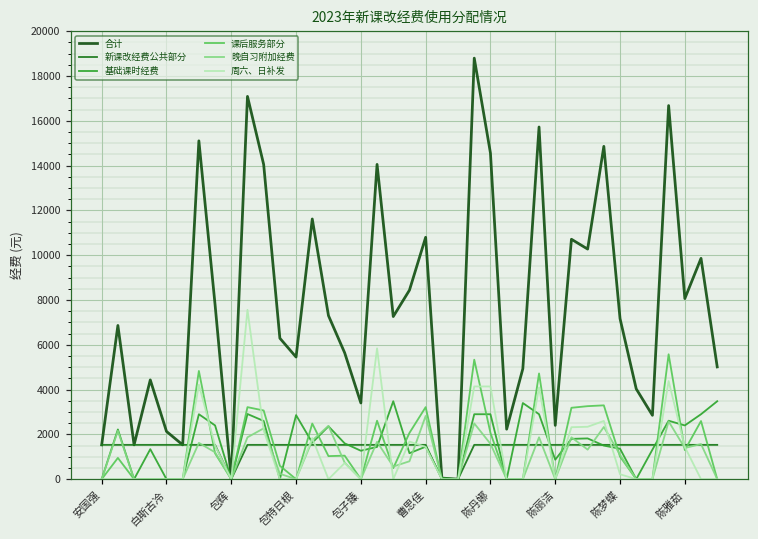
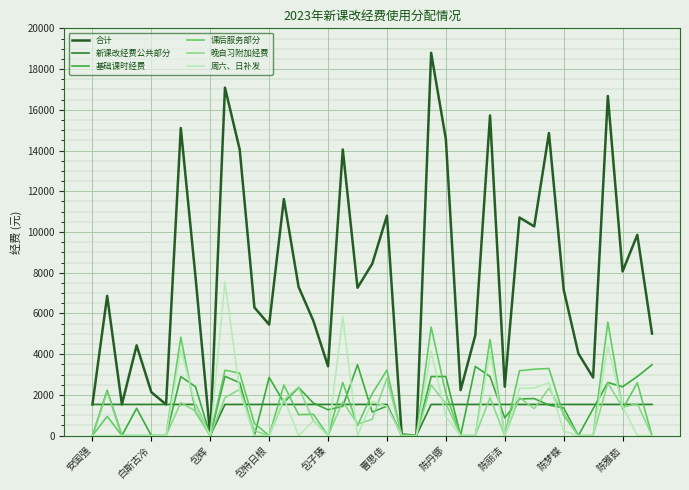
  {
    "课后服务部分": {
      "曹思佳": 3200,
      "陈丹娜": 2100
    },
    "晚自习附加经费": {
      "曹思佳": 2800
    },
    "周六、日补发": {
-     "陈丹娜": 4100,
+     "陈丹娜": 900,
      "陈梦蝶": 200
    }
  }
